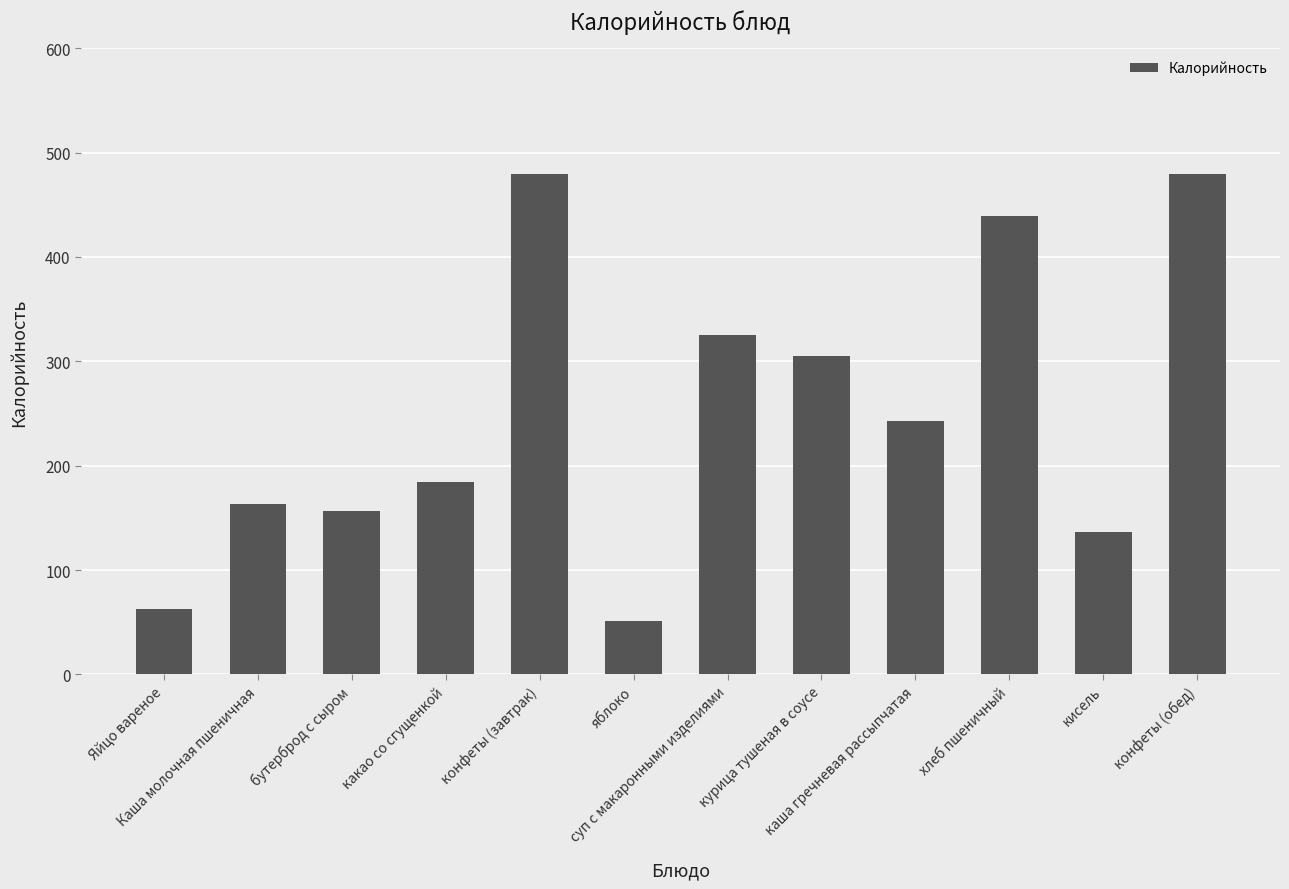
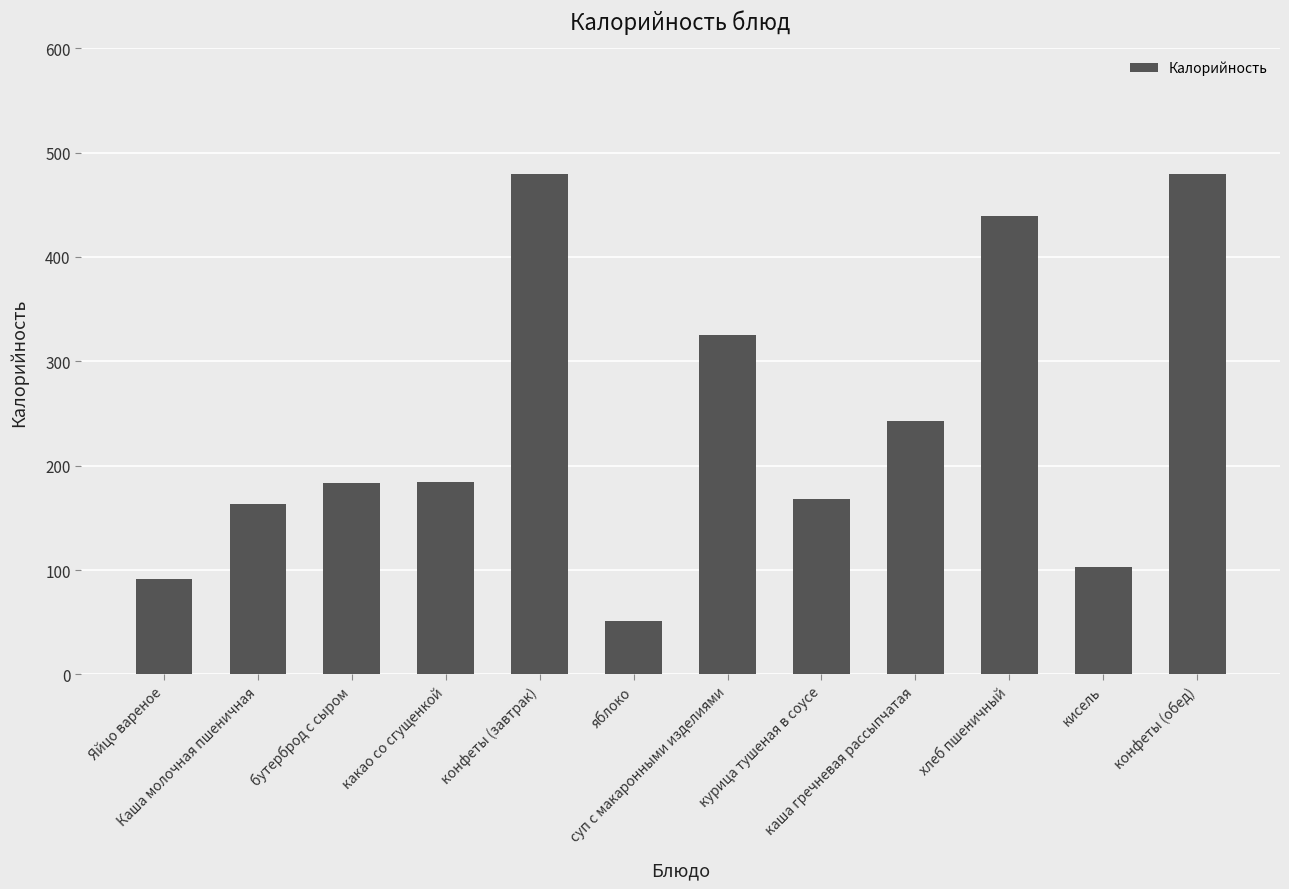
  {
-   "Яйцо вареное": 63,
+   "Яйцо вареное": 91,
    "Каша молочная пшеничная": 163,
-   "бутерброд с сыром": 157,
+   "бутерброд с сыром": 183,
    "какао со сгущенкой": 184,
    "конфеты (завтрак)": 480,
    "яблоко": 51,
    "суп с макаронными изделиями": 325,
-   "курица тушеная в соусе": 305,
+   "курица тушеная в соусе": 168,
    "каша гречневая рассыпчатая": 243,
    "хлеб пшеничный": 439,
-   "кисель": 136,
+   "кисель": 103,
    "конфеты (обед)": 480
  }
